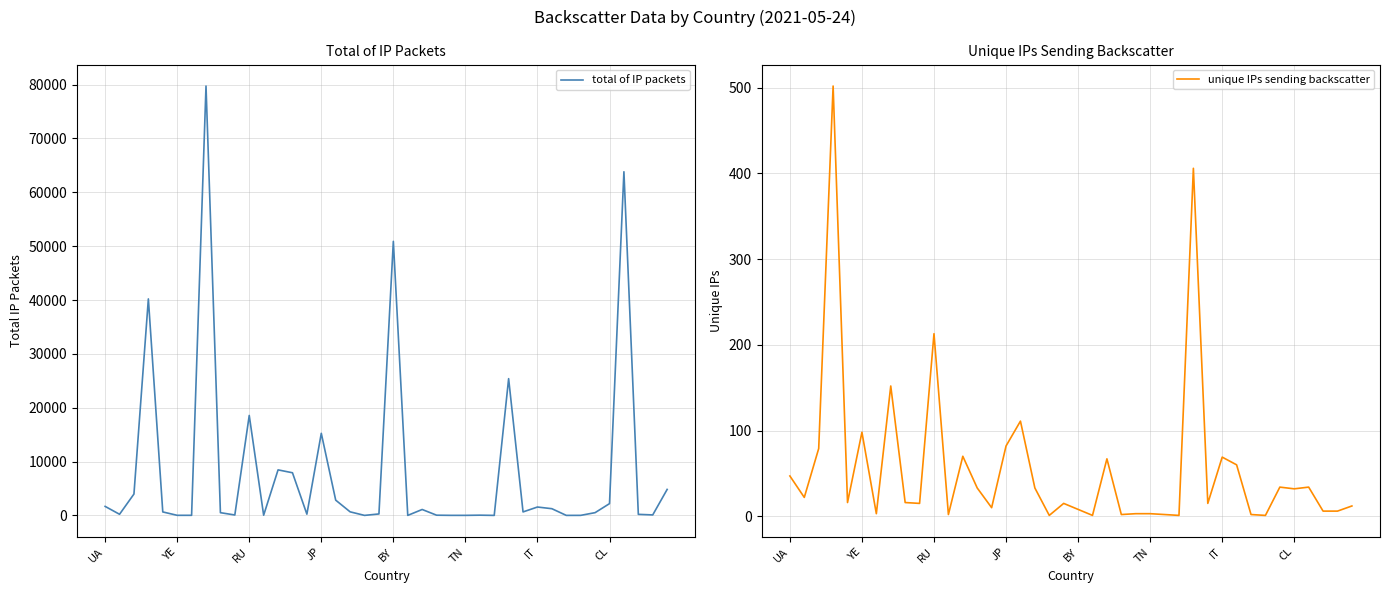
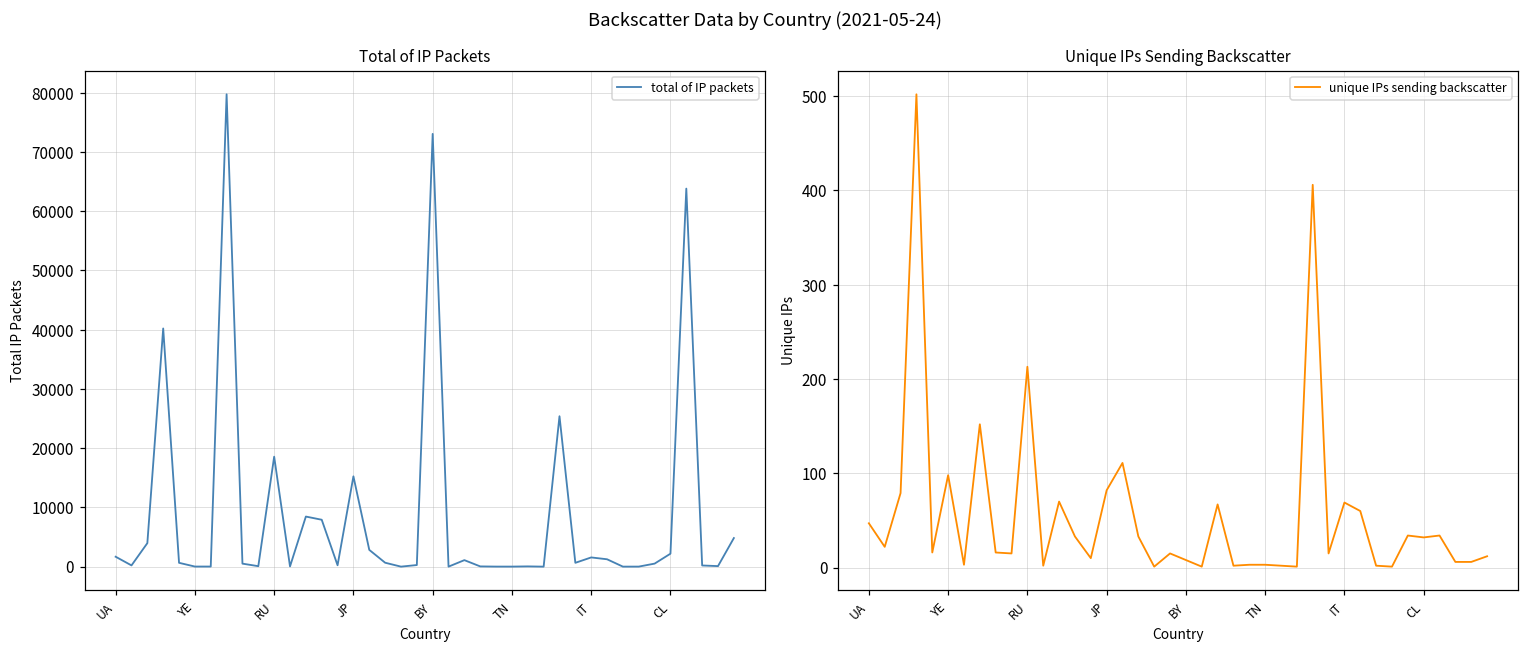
  {
    "Total of IP Packets": {
      "UA": 2000,
      "YE": 0,
      "RU": 19000,
      "JP": 15000,
-     "BY": 51000,
+     "BY": 73000,
      "TN": 0,
      "IT": 2000,
      "CL": 2000
    },
    "Unique IPs Sending Backscatter": {
      "UA": 50,
      "YE": 100,
      "RU": 210,
      "JP": 80,
      "BY": 10,
      "TN": 0,
      "IT": 70,
      "CL": 30
    }
  }
